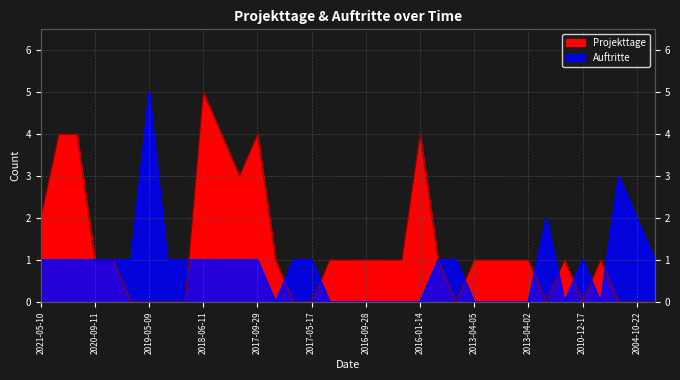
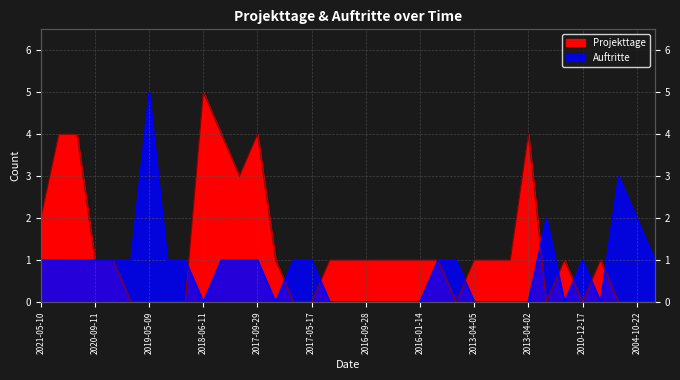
  {
    "Projekttage": {
      "2021-05-10": 2,
      "2019-05-09": 0,
      "2018-06-11": 5,
      "2017-09-29": 4,
      "2017-05-17": 0,
      "2016-09-28": 1,
-     "2016-01-14": 4,
+     "2016-01-14": 1,
      "2013-04-05": 1,
-     "2013-04-02": 1,
+     "2013-04-02": 4,
      "2010-12-17": 0,
      "2004-10-22": 0
    },
    "Auftritte": {
      "2021-05-10": 1,
      "2019-05-09": 5,
-     "2018-06-11": 1,
+     "2018-06-11": 0,
      "2017-09-29": 1,
      "2017-05-17": 1,
      "2016-09-28": 0,
      "2016-01-14": 0,
      "2013-04-05": 0,
      "2013-04-02": 0,
      "2010-12-17": 1,
      "2004-10-22": 2
    }
  }
